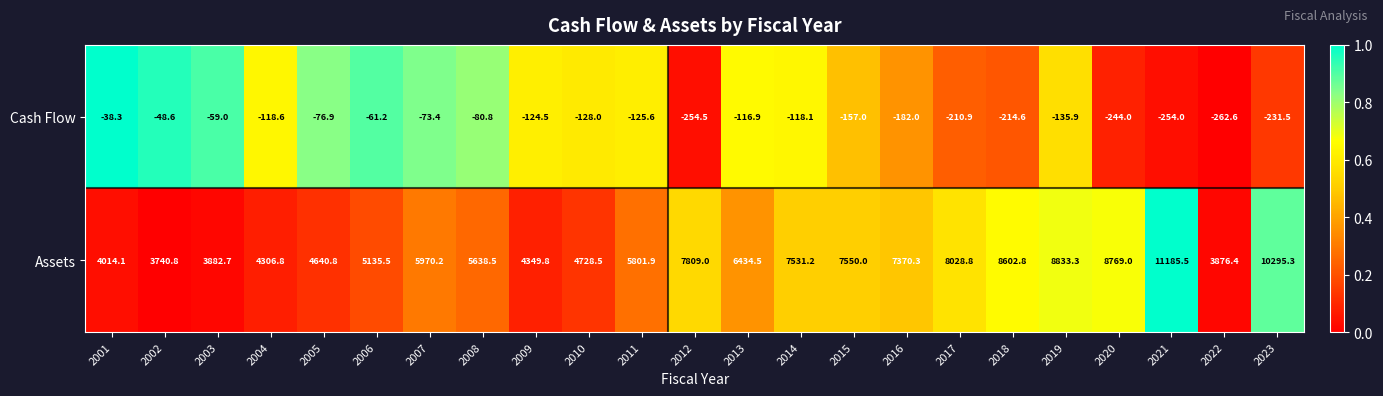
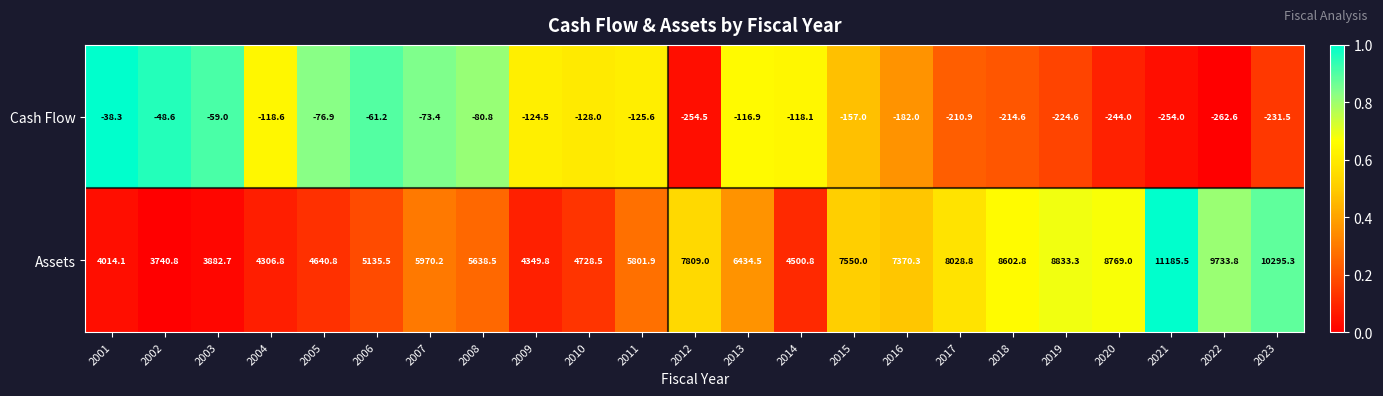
  {
    "Cash Flow": {
      "2001": -38.3,
      "2002": -48.6,
      "2003": -59.0,
      "2004": -118.6,
      "2005": -76.9,
      "2006": -61.2,
      "2007": -73.4,
      "2008": -80.8,
      "2009": -124.5,
      "2010": -128.0,
      "2011": -125.6,
      "2012": -254.5,
      "2013": -116.9,
      "2014": -118.1,
      "2015": -157.0,
      "2016": -182.0,
      "2017": -210.9,
      "2018": -214.6,
-     "2019": -135.9,
+     "2019": -224.6,
      "2020": -244.0,
      "2021": -254.0,
      "2022": -262.6,
      "2023": -231.5
    },
    "Assets": {
      "2001": 4014.1,
      "2002": 3740.8,
      "2003": 3882.7,
      "2004": 4306.8,
      "2005": 4640.8,
      "2006": 5135.5,
      "2007": 5970.2,
      "2008": 5638.5,
      "2009": 4349.8,
      "2010": 4728.5,
      "2011": 5801.9,
      "2012": 7809.0,
      "2013": 6434.5,
-     "2014": 7531.2,
+     "2014": 4500.8,
      "2015": 7550.0,
      "2016": 7370.3,
      "2017": 8028.8,
      "2018": 8602.8,
      "2019": 8833.3,
      "2020": 8769.0,
      "2021": 11185.5,
-     "2022": 3876.4,
+     "2022": 9733.8,
      "2023": 10295.3
    }
  }
